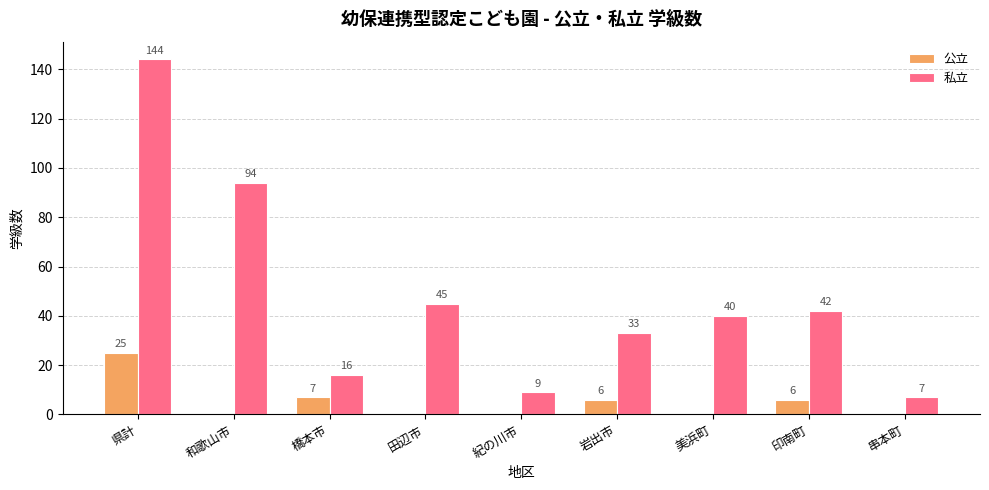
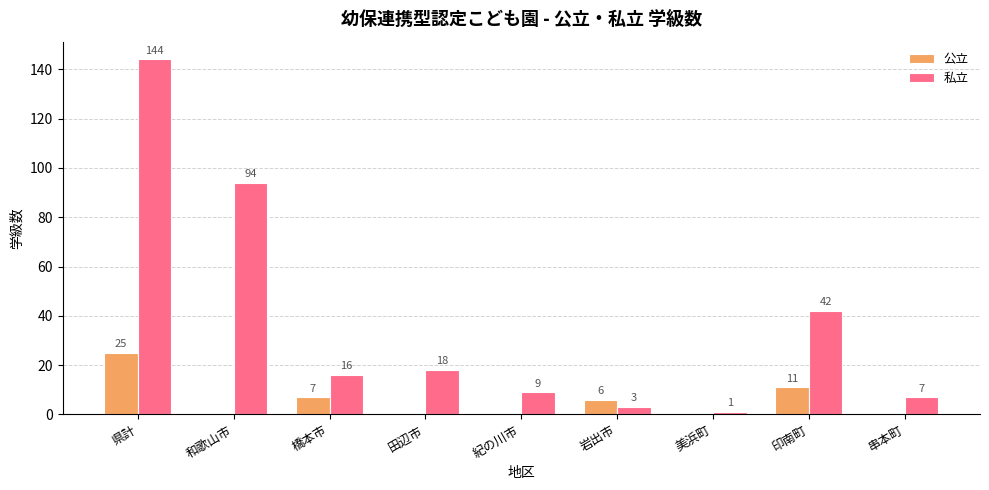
  {
    "公立": {
      "県計": 25,
      "橋本市": 7,
      "岩出市": 6,
-     "印南町": 6
+     "印南町": 11
    },
    "私立": {
      "県計": 144,
      "和歌山市": 94,
      "橋本市": 16,
-     "田辺市": 45,
+     "田辺市": 18,
      "紀の川市": 9,
-     "岩出市": 33,
-     "美浜町": 40,
+     "岩出市": 3,
+     "美浜町": 1,
      "印南町": 42,
      "串本町": 7
    }
  }
